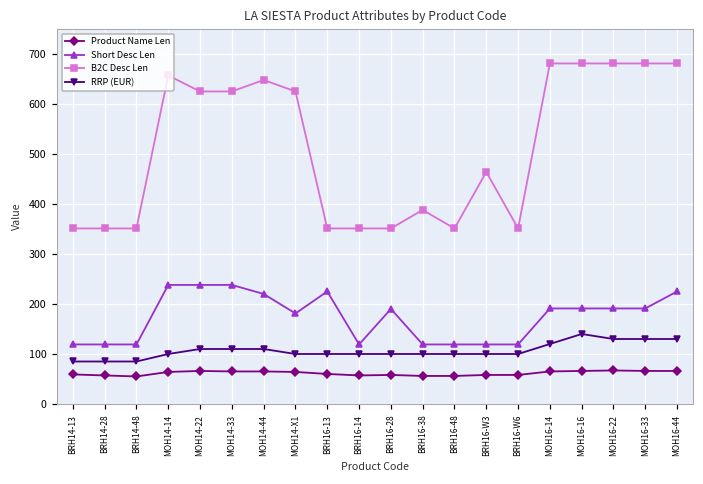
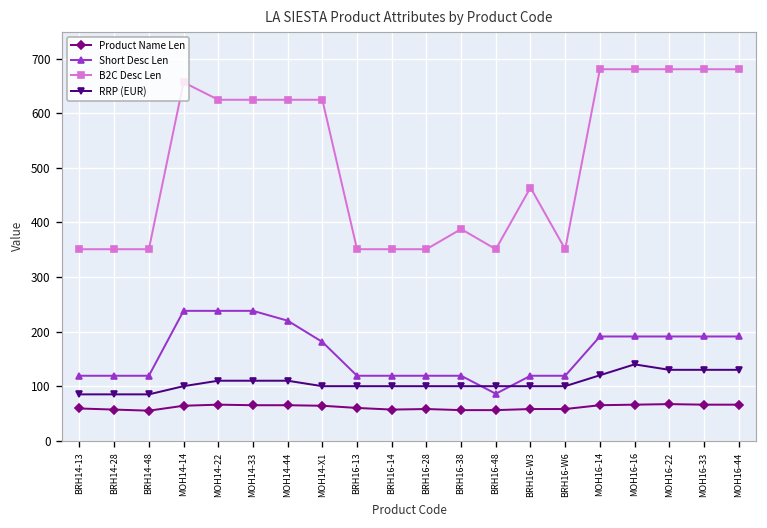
  {
    "Short Desc Len": {
      "BRH14-13": 120,
      "BRH14-28": 120,
      "BRH14-48": 120,
      "MOH14-14": 240,
      "MOH14-22": 240,
      "MOH14-33": 240,
      "MOH14-44": 220,
      "MOH14-X1": 180,
-     "BRH16-13": 230,
+     "BRH16-13": 120,
      "BRH16-14": 120,
-     "BRH16-28": 190,
+     "BRH16-28": 120,
      "BRH16-38": 120,
-     "BRH16-48": 120,
+     "BRH16-48": 90,
      "BRH16-W3": 120,
      "BRH16-W6": 120,
      "MOH16-14": 190,
      "MOH16-16": 190,
      "MOH16-22": 190,
      "MOH16-33": 190,
-     "MOH16-44": 230
+     "MOH16-44": 190
    },
    "B2C Desc Len": {
      "BRH14-13": 350,
      "BRH14-28": 350,
      "BRH14-48": 350,
      "MOH14-22": 630,
      "MOH14-33": 630,
-     "MOH14-44": 650,
+     "MOH14-44": 630,
      "MOH14-X1": 630,
      "BRH16-13": 350,
      "BRH16-14": 350,
      "BRH16-28": 350,
      "BRH16-38": 390,
      "BRH16-48": 350,
      "BRH16-W3": 460,
      "BRH16-W6": 350,
      "MOH16-14": 680,
      "MOH16-16": 680,
      "MOH16-22": 680,
      "MOH16-33": 680,
      "MOH16-44": 680
    }
  }
